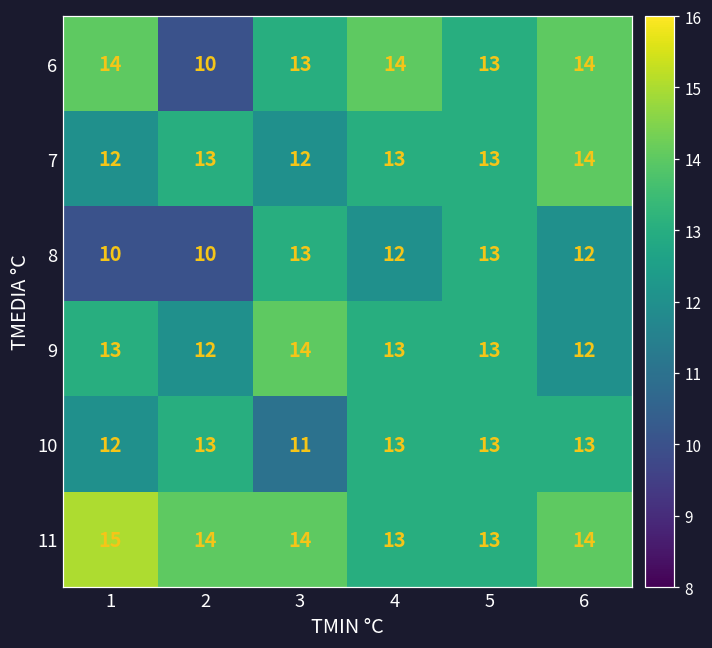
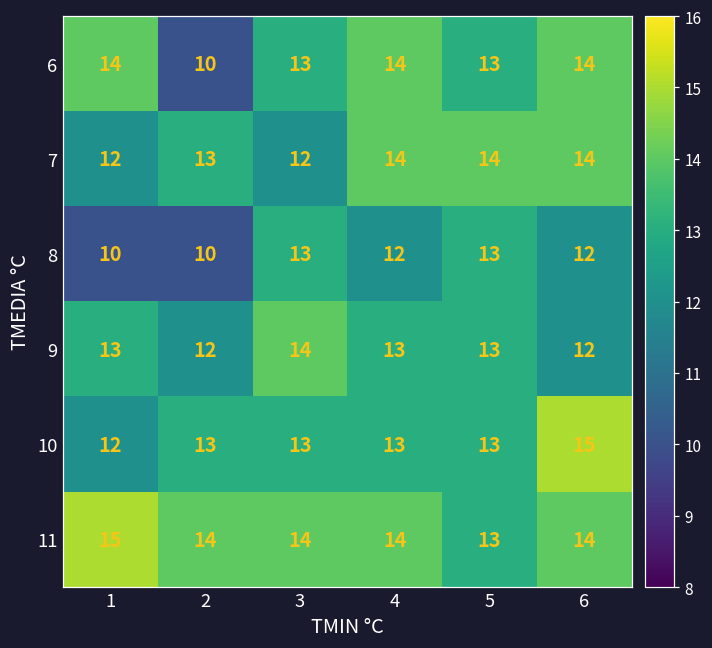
  {
    "6": {
      "1": 14,
      "2": 10,
      "3": 13,
      "4": 14,
      "5": 13,
      "6": 14
    },
    "7": {
      "1": 12,
      "2": 13,
      "3": 12,
-     "4": 13,
-     "5": 13,
+     "4": 14,
+     "5": 14,
      "6": 14
    },
    "8": {
      "1": 10,
      "2": 10,
      "3": 13,
      "4": 12,
      "5": 13,
      "6": 12
    },
    "9": {
      "1": 13,
      "2": 12,
      "3": 14,
      "4": 13,
      "5": 13,
      "6": 12
    },
    "10": {
      "1": 12,
      "2": 13,
-     "3": 11,
+     "3": 13,
      "4": 13,
      "5": 13,
-     "6": 13
+     "6": 15
    },
    "11": {
      "1": 15,
      "2": 14,
      "3": 14,
-     "4": 13,
+     "4": 14,
      "5": 13,
      "6": 14
    }
  }
